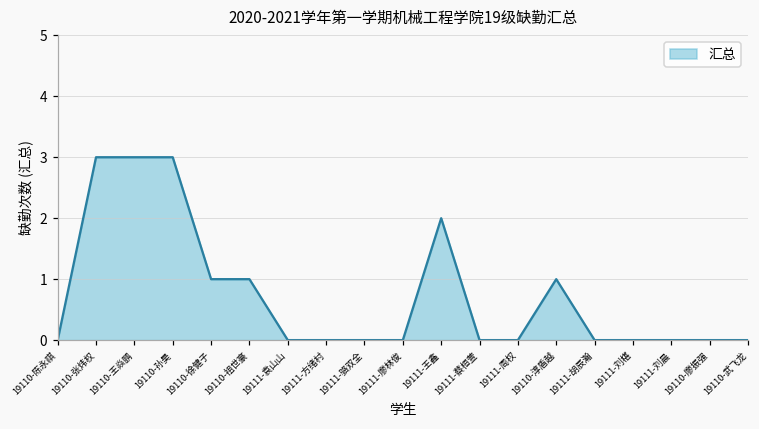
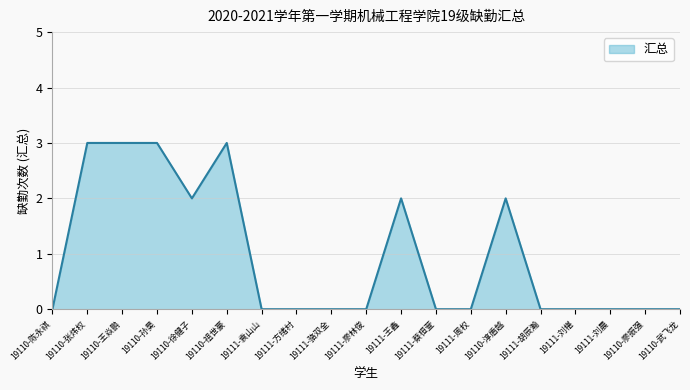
  {
    "19110-陈永祺": 0,
    "19110-张炜权": 3,
    "19110-王焱鹏": 3,
    "19110-孙昊": 3,
-   "19110-徐健子": 1,
-   "19110-祖世豪": 1,
+   "19110-徐健子": 2,
+   "19110-祖世豪": 3,
    "19111-袁山山": 0,
    "19111-方绪村": 0,
    "19111-骆双全": 0,
    "19111-廖林俊": 0,
    "19111-王鑫": 2,
    "19111-蔡桓萱": 0,
    "19111-周权": 0,
-   "19110-淳盾越": 1,
+   "19110-淳盾越": 2,
    "19111-胡辰瀚": 0,
    "19111-刘椹": 0,
    "19111-刘晨": 0,
    "19110-廖振强": 0,
    "19110-武飞龙": 0
  }
